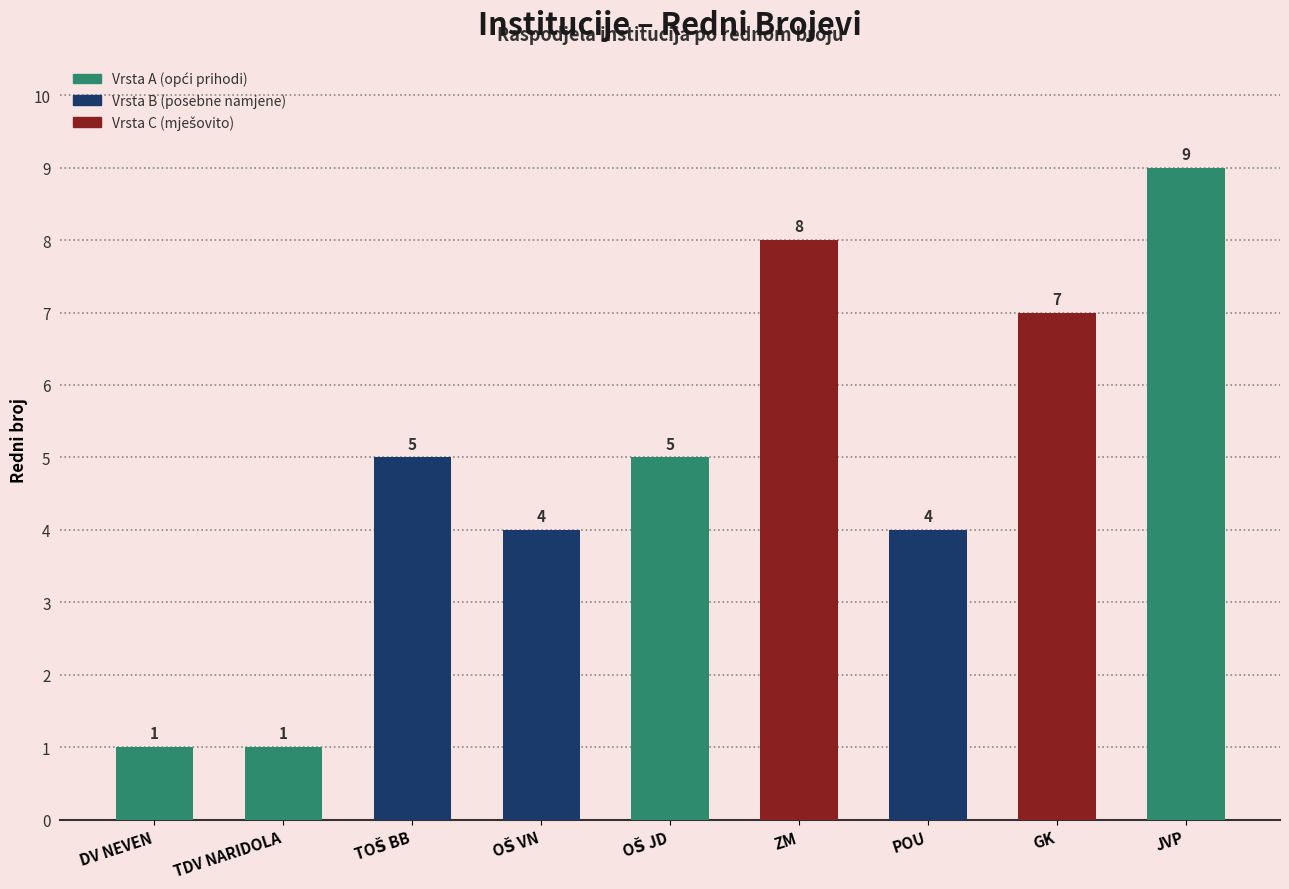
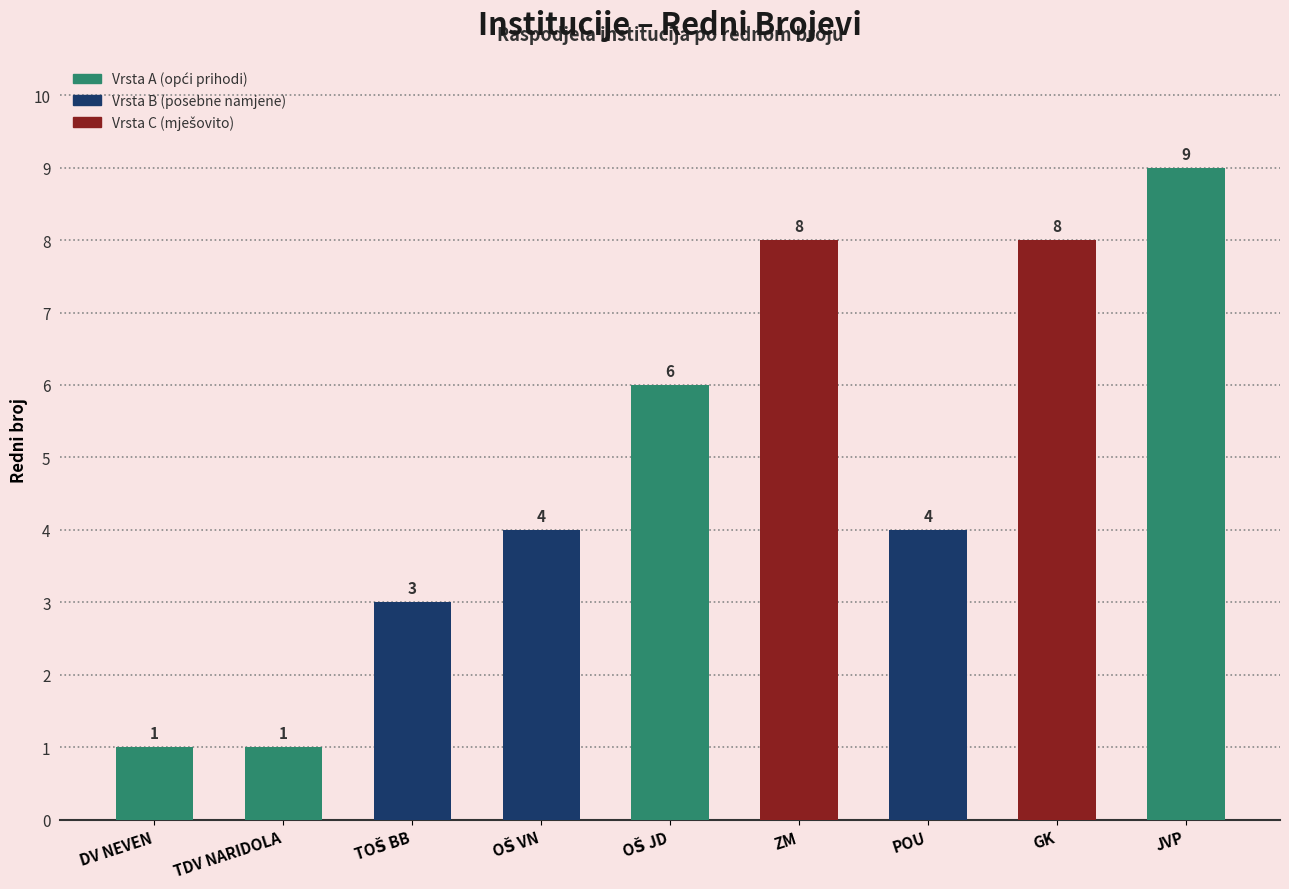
  {
    "DV NEVEN": 1,
    "TDV NARIDOLA": 1,
-   "TOŠ BB": 5,
+   "TOŠ BB": 3,
    "OŠ VN": 4,
-   "OŠ JD": 5,
+   "OŠ JD": 6,
    "ZM": 8,
    "POU": 4,
-   "GK": 7,
+   "GK": 8,
    "JVP": 9
  }
